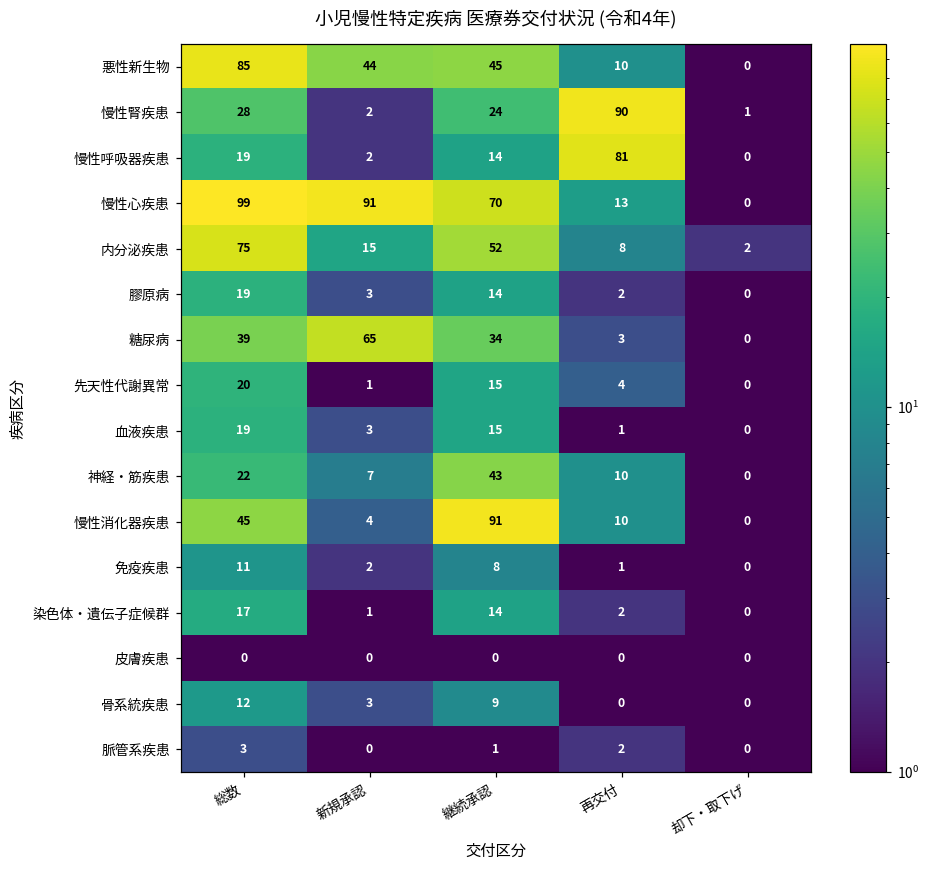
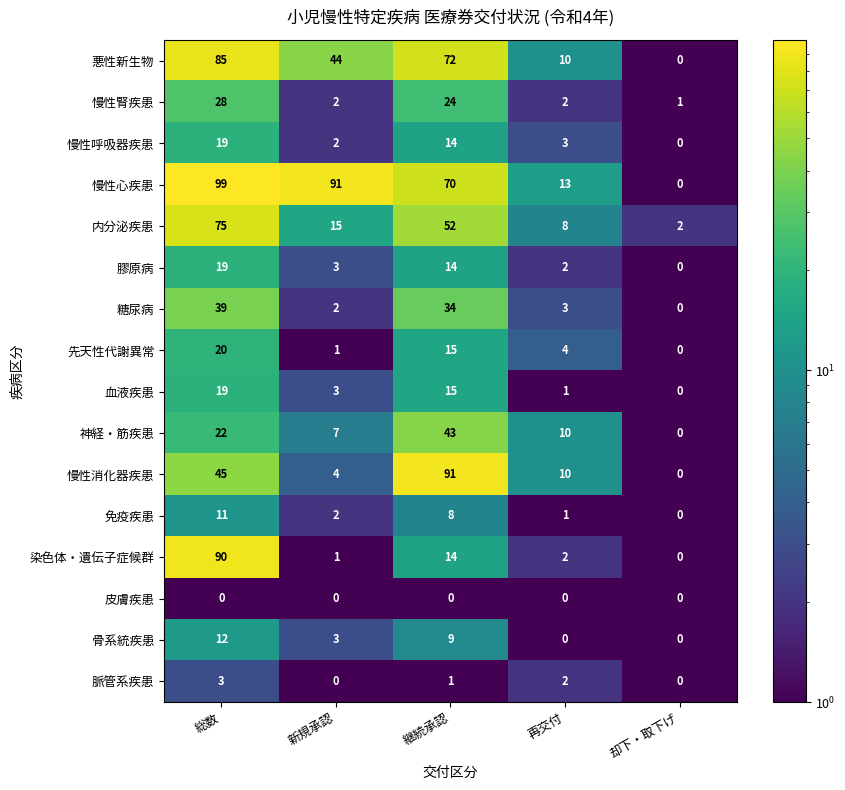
  {
    "悪性新生物": {
      "総数": 85,
      "新規承認": 44,
-     "継続承認": 45,
+     "継続承認": 72,
      "再交付": 10,
      "却下・取下げ": 0
    },
    "慢性腎疾患": {
      "総数": 28,
      "新規承認": 2,
      "継続承認": 24,
-     "再交付": 90,
+     "再交付": 2,
      "却下・取下げ": 1
    },
    "慢性呼吸器疾患": {
      "総数": 19,
      "新規承認": 2,
      "継続承認": 14,
-     "再交付": 81,
+     "再交付": 3,
      "却下・取下げ": 0
    },
    "慢性心疾患": {
      "総数": 99,
      "新規承認": 91,
      "継続承認": 70,
      "再交付": 13,
      "却下・取下げ": 0
    },
    "内分泌疾患": {
      "総数": 75,
      "新規承認": 15,
      "継続承認": 52,
      "再交付": 8,
      "却下・取下げ": 2
    },
    "膠原病": {
      "総数": 19,
      "新規承認": 3,
      "継続承認": 14,
      "再交付": 2,
      "却下・取下げ": 0
    },
    "糖尿病": {
      "総数": 39,
-     "新規承認": 65,
+     "新規承認": 2,
      "継続承認": 34,
      "再交付": 3,
      "却下・取下げ": 0
    },
    "先天性代謝異常": {
      "総数": 20,
      "新規承認": 1,
      "継続承認": 15,
      "再交付": 4,
      "却下・取下げ": 0
    },
    "血液疾患": {
      "総数": 19,
      "新規承認": 3,
      "継続承認": 15,
      "再交付": 1,
      "却下・取下げ": 0
    },
    "神経・筋疾患": {
      "総数": 22,
      "新規承認": 7,
      "継続承認": 43,
      "再交付": 10,
      "却下・取下げ": 0
    },
    "慢性消化器疾患": {
      "総数": 45,
      "新規承認": 4,
      "継続承認": 91,
      "再交付": 10,
      "却下・取下げ": 0
    },
    "免疫疾患": {
      "総数": 11,
      "新規承認": 2,
      "継続承認": 8,
      "再交付": 1,
      "却下・取下げ": 0
    },
    "染色体・遺伝子症候群": {
-     "総数": 17,
+     "総数": 90,
      "新規承認": 1,
      "継続承認": 14,
      "再交付": 2,
      "却下・取下げ": 0
    },
    "皮膚疾患": {
      "総数": 0,
      "新規承認": 0,
      "継続承認": 0,
      "再交付": 0,
      "却下・取下げ": 0
    },
    "骨系統疾患": {
      "総数": 12,
      "新規承認": 3,
      "継続承認": 9,
      "再交付": 0,
      "却下・取下げ": 0
    },
    "脈管系疾患": {
      "総数": 3,
      "新規承認": 0,
      "継続承認": 1,
      "再交付": 2,
      "却下・取下げ": 0
    }
  }
